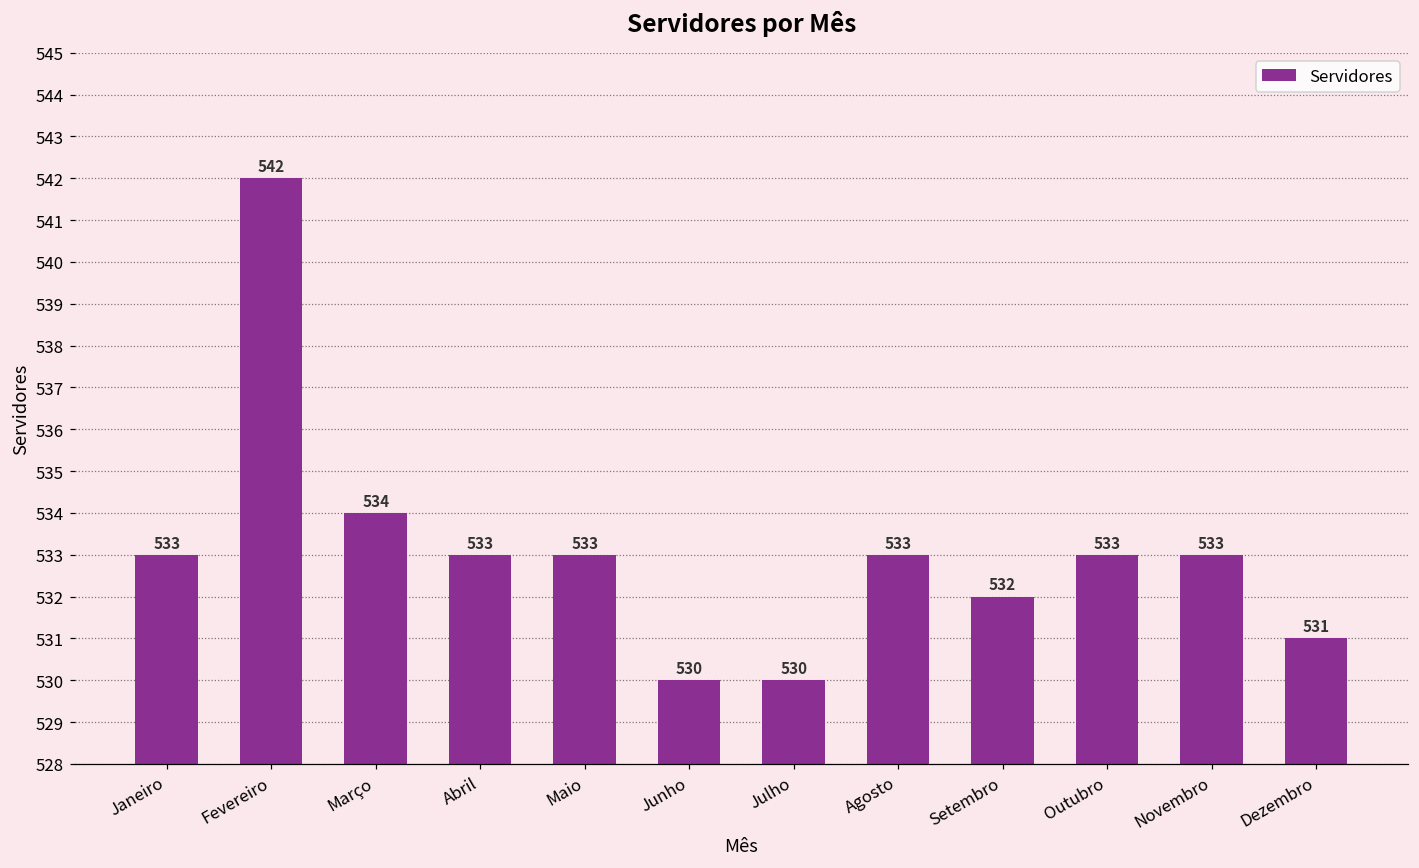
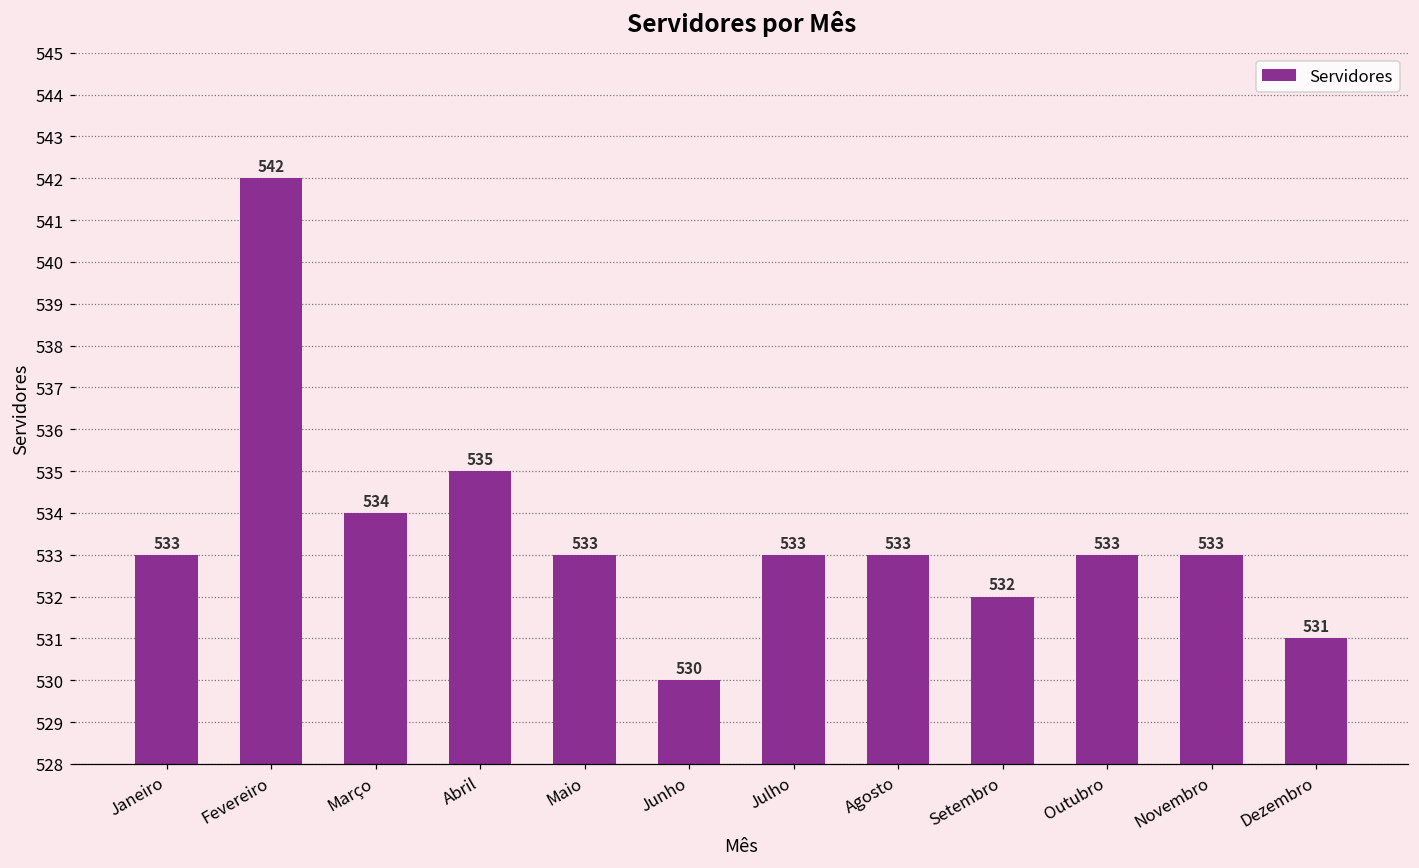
  {
    "Janeiro": 533,
    "Fevereiro": 542,
    "Março": 534,
-   "Abril": 533,
+   "Abril": 535,
    "Maio": 533,
    "Junho": 530,
-   "Julho": 530,
+   "Julho": 533,
    "Agosto": 533,
    "Setembro": 532,
    "Outubro": 533,
    "Novembro": 533,
    "Dezembro": 531
  }
